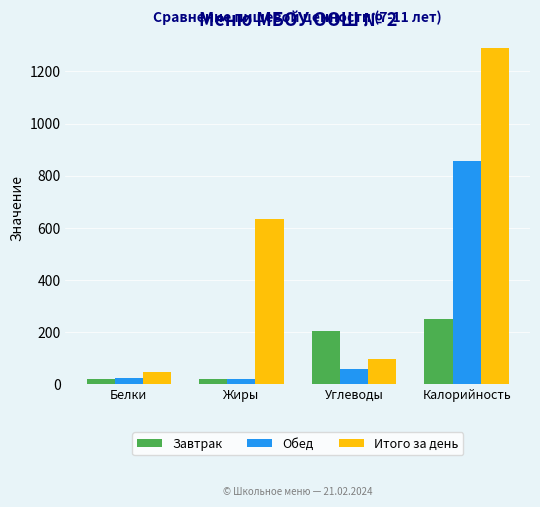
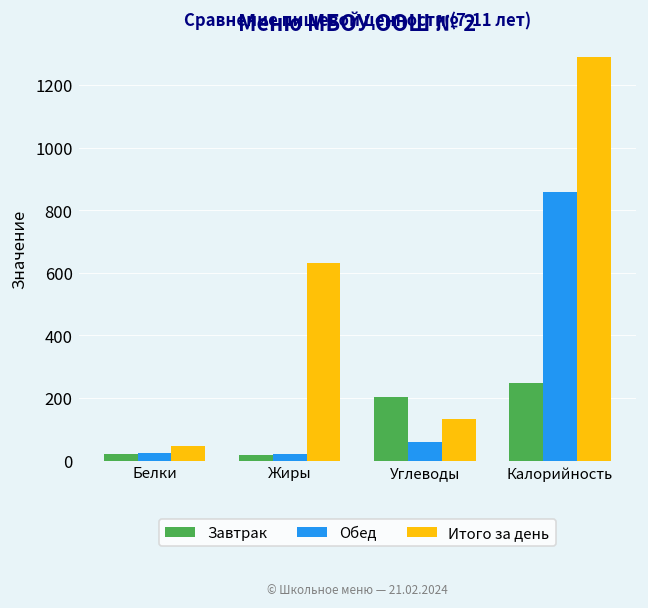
  {
    "Завтрак": {
      "Белки": 20,
      "Жиры": 20,
      "Углеводы": 200,
      "Калорийность": 250
    },
    "Обед": {
      "Белки": 30,
      "Жиры": 20,
      "Углеводы": 60,
      "Калорийность": 860
    },
    "Итого за день": {
      "Белки": 50,
      "Жиры": 630,
-     "Углеводы": 100,
+     "Углеводы": 130,
      "Калорийность": 1290
    }
  }
